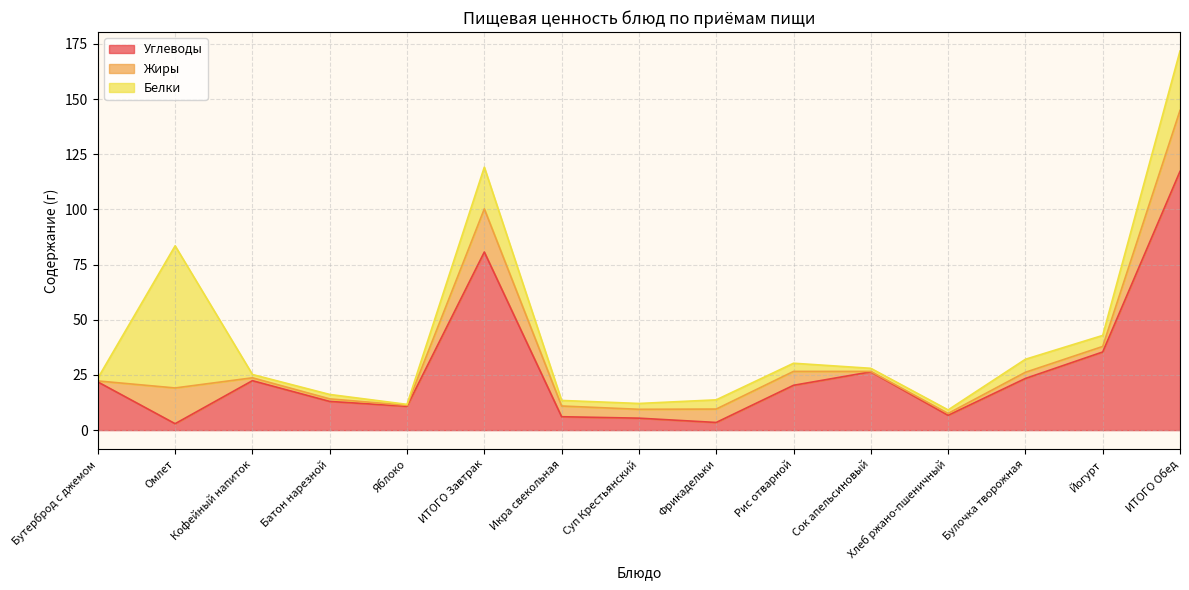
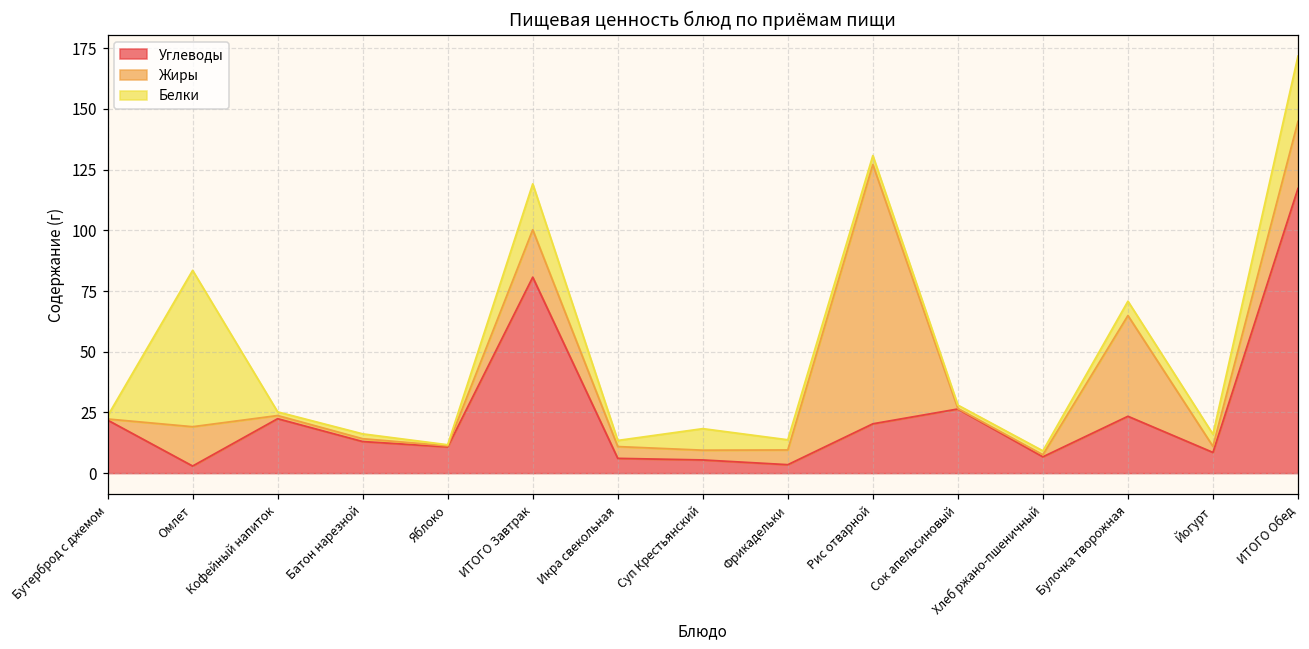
  {
    "Углеводы": {
      "Омлет": 3,
      "Кофейный напиток": 22,
      "ИТОГО Завтрак": 81,
      "Икра свекольная": 6,
      "Суп Крестьянский": 5,
      "Фрикадельки": 3,
      "Рис отварной": 20,
      "Булочка творожная": 23,
-     "Йогурт": 35,
+     "Йогурт": 9,
      "ИТОГО Обед": 117
    },
    "Жиры": {
      "Омлет": 16,
      "Кофейный напиток": 1,
      "ИТОГО Завтрак": 20,
      "Икра свекольная": 5,
      "Суп Крестьянский": 4,
      "Фрикадельки": 6,
-     "Рис отварной": 6,
-     "Булочка творожная": 3,
+     "Рис отварной": 107,
+     "Булочка творожная": 42,
      "Йогурт": 3,
      "ИТОГО Обед": 28
    },
    "Белки": {
      "Бутерброд с джемом": 1,
      "Омлет": 64,
      "Кофейный напиток": 2,
      "Батон нарезной": 2,
      "ИТОГО Завтрак": 19,
      "Икра свекольная": 3,
-     "Суп Крестьянский": 3,
+     "Суп Крестьянский": 9,
      "Фрикадельки": 4,
      "Рис отварной": 4,
      "Сок апельсиновый": 1,
      "Хлеб ржано-пшеничный": 2,
      "Булочка творожная": 6,
      "Йогурт": 5,
      "ИТОГО Обед": 27
    }
  }
